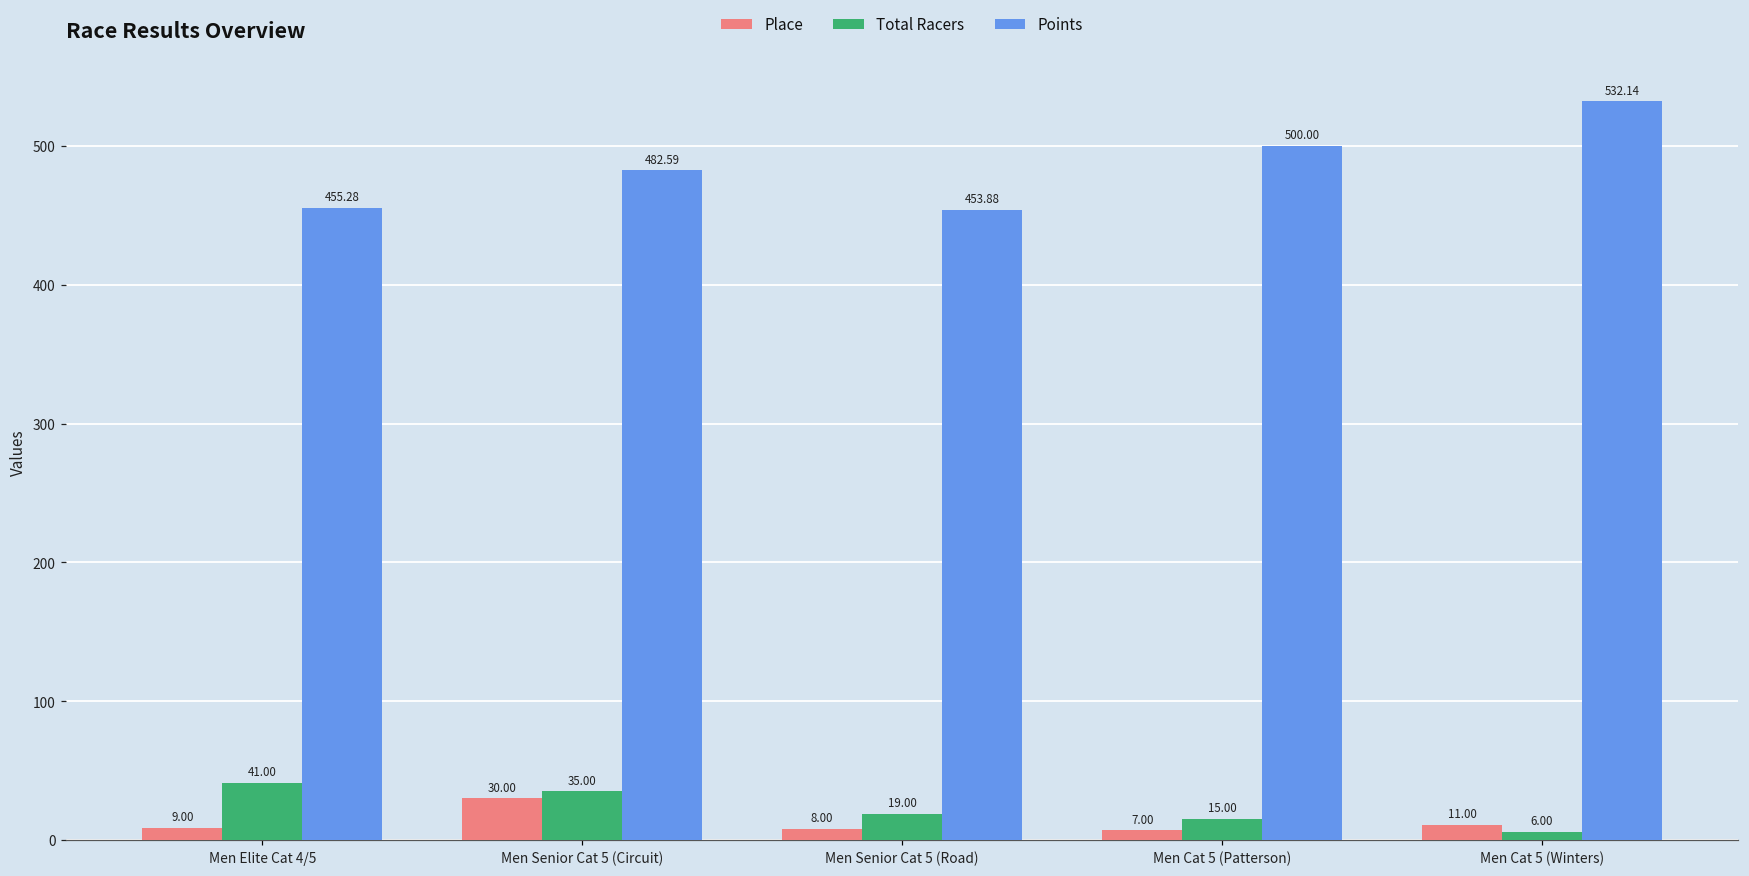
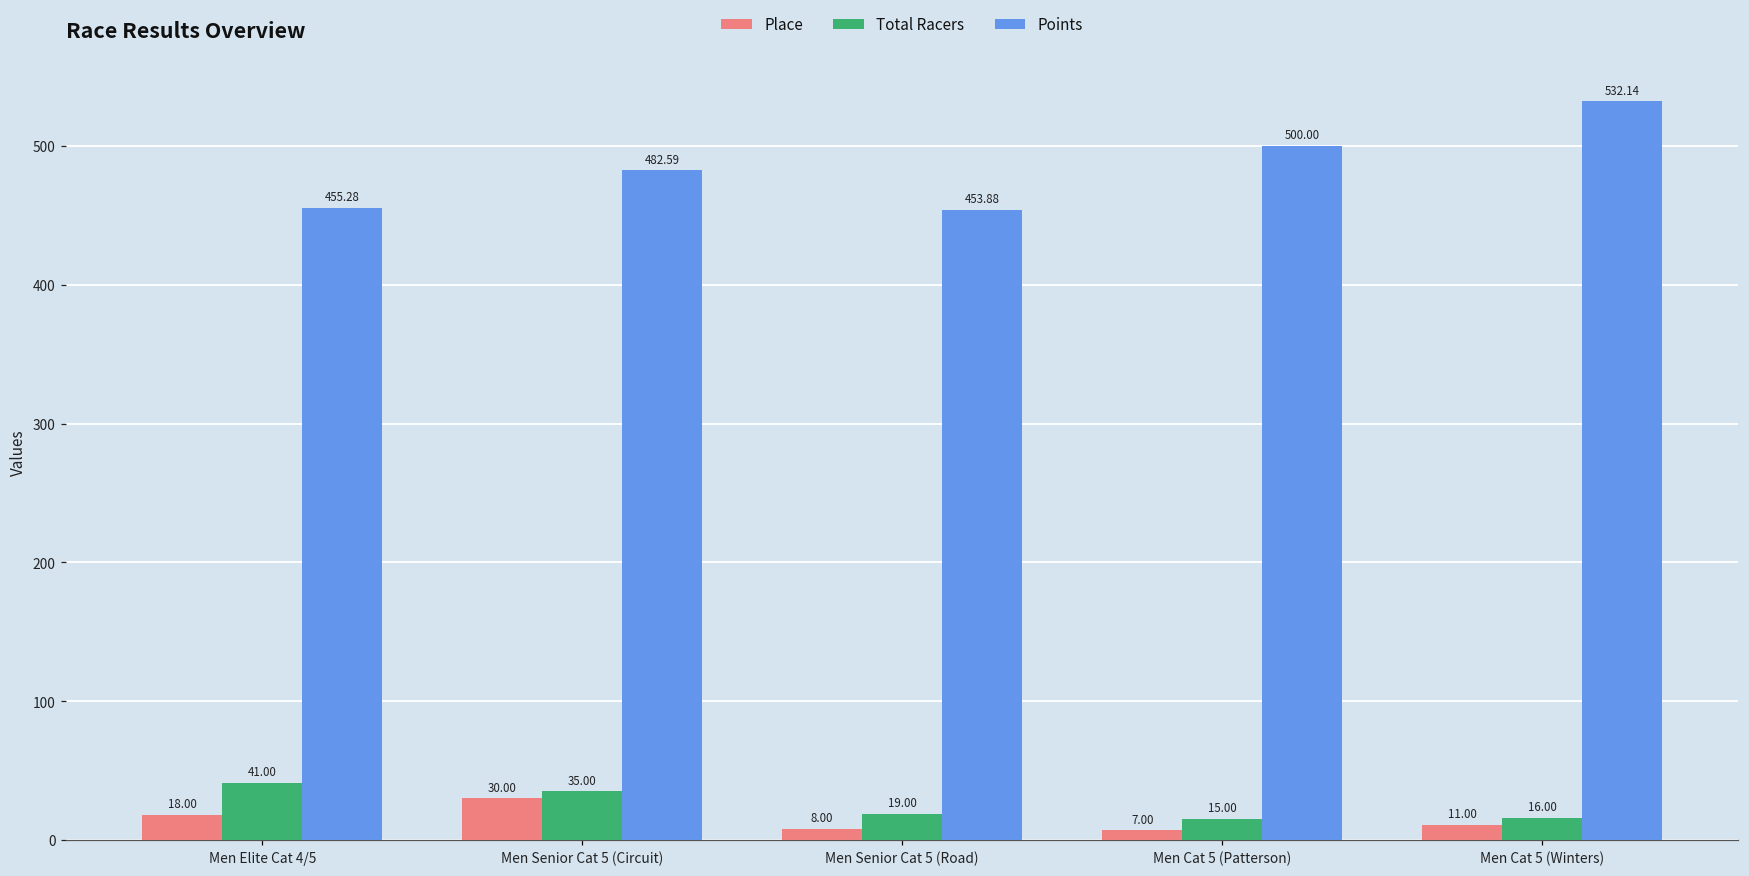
  {
    "Place": {
-     "Men Elite Cat 4/5": 9.00,
+     "Men Elite Cat 4/5": 18.00,
      "Men Senior Cat 5 (Circuit)": 30.00,
      "Men Senior Cat 5 (Road)": 8.00,
      "Men Cat 5 (Patterson)": 7.00,
      "Men Cat 5 (Winters)": 11.00
    },
    "Total Racers": {
      "Men Elite Cat 4/5": 41.00,
      "Men Senior Cat 5 (Circuit)": 35.00,
      "Men Senior Cat 5 (Road)": 19.00,
      "Men Cat 5 (Patterson)": 15.00,
-     "Men Cat 5 (Winters)": 6.00
+     "Men Cat 5 (Winters)": 16.00
    },
    "Points": {
      "Men Elite Cat 4/5": 455.28,
      "Men Senior Cat 5 (Circuit)": 482.59,
      "Men Senior Cat 5 (Road)": 453.88,
      "Men Cat 5 (Patterson)": 500.00,
      "Men Cat 5 (Winters)": 532.14
    }
  }
